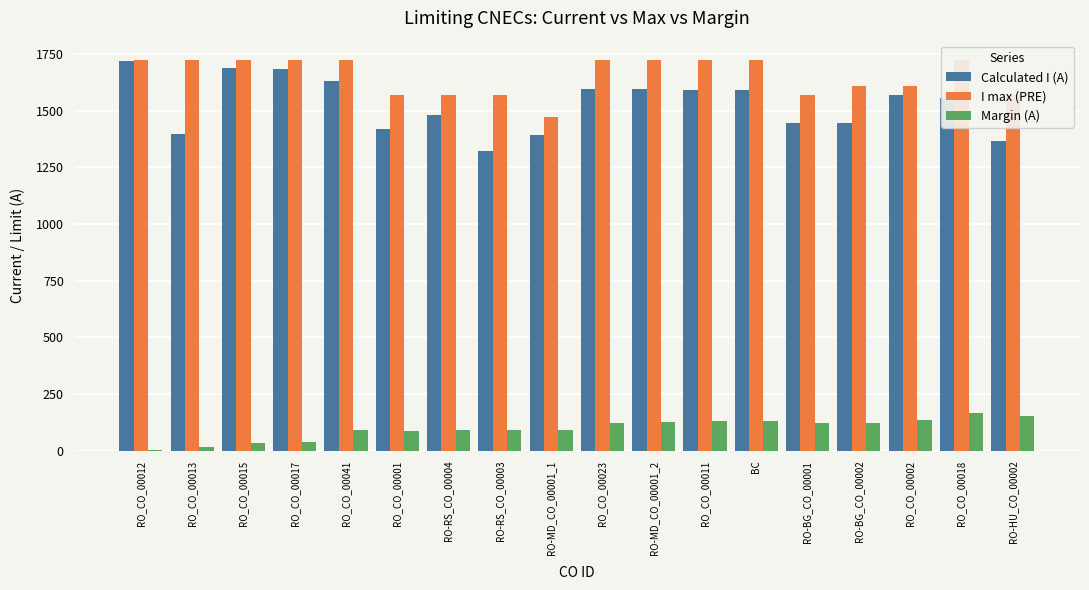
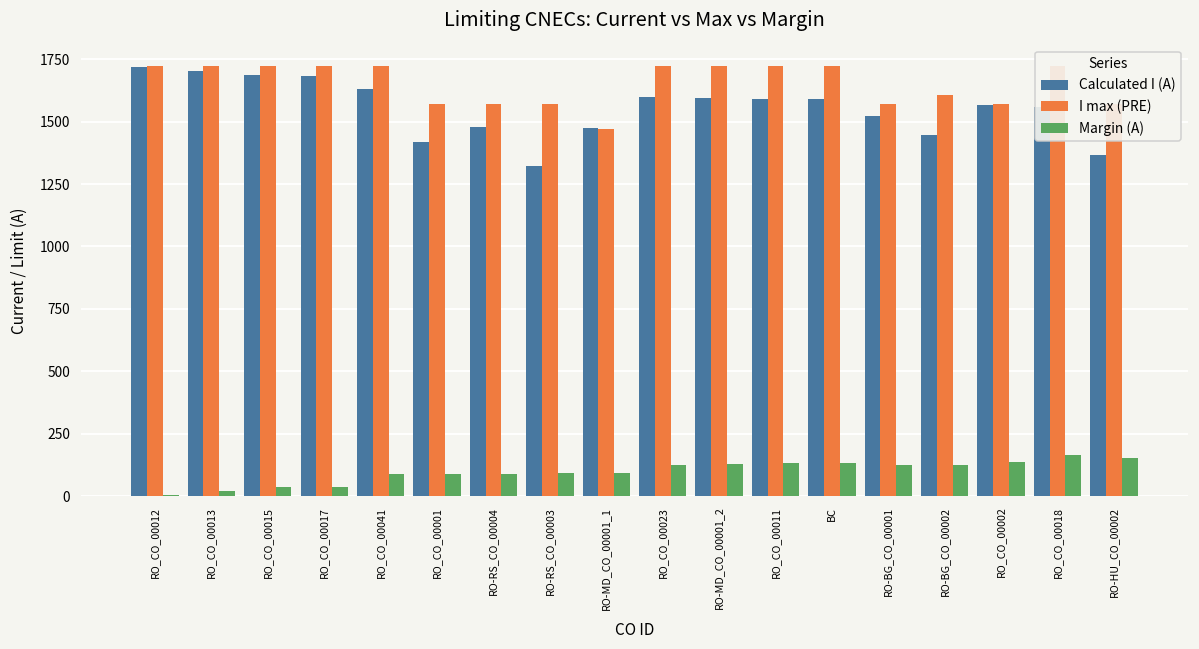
  {
    "Calculated I (A)": {
      "RO_CO_00012": 1720,
-     "RO_CO_00013": 1400,
+     "RO_CO_00013": 1700,
      "RO_CO_00015": 1690,
      "RO_CO_00017": 1680,
      "RO_CO_00041": 1630,
      "RO_CO_00001": 1420,
      "RO-RS_CO_00004": 1480,
      "RO-RS_CO_00003": 1320,
-     "RO-MD_CO_00001_1": 1390,
+     "RO-MD_CO_00001_1": 1480,
      "RO_CO_00023": 1600,
      "RO-MD_CO_00001_2": 1600,
      "RO_CO_00011": 1590,
      "BC": 1590,
-     "RO-BG_CO_00001": 1450,
+     "RO-BG_CO_00001": 1520,
      "RO-BG_CO_00002": 1450,
      "RO_CO_00002": 1570,
      "RO-HU_CO_00002": 1370
    },
    "I max (PRE)": {
      "RO_CO_00012": 1720,
      "RO_CO_00013": 1720,
      "RO_CO_00015": 1720,
      "RO_CO_00017": 1720,
      "RO_CO_00041": 1720,
      "RO_CO_00001": 1570,
      "RO-RS_CO_00004": 1570,
      "RO-RS_CO_00003": 1570,
      "RO-MD_CO_00001_1": 1470,
      "RO_CO_00023": 1720,
      "RO-MD_CO_00001_2": 1720,
      "RO_CO_00011": 1720,
      "BC": 1720,
      "RO-BG_CO_00001": 1570,
      "RO-BG_CO_00002": 1610,
-     "RO_CO_00002": 1610
+     "RO_CO_00002": 1570
    },
    "Margin (A)": {
      "RO_CO_00013": 20,
      "RO_CO_00015": 40,
      "RO_CO_00017": 40,
      "RO_CO_00041": 90,
      "RO_CO_00001": 90,
      "RO-RS_CO_00004": 90,
      "RO-RS_CO_00003": 90,
      "RO-MD_CO_00001_1": 90,
      "RO_CO_00023": 130,
      "RO-MD_CO_00001_2": 130,
      "RO_CO_00011": 130,
      "BC": 130,
      "RO-BG_CO_00001": 120,
      "RO-BG_CO_00002": 120,
      "RO_CO_00002": 140,
      "RO_CO_00018": 170,
      "RO-HU_CO_00002": 150
    }
  }
